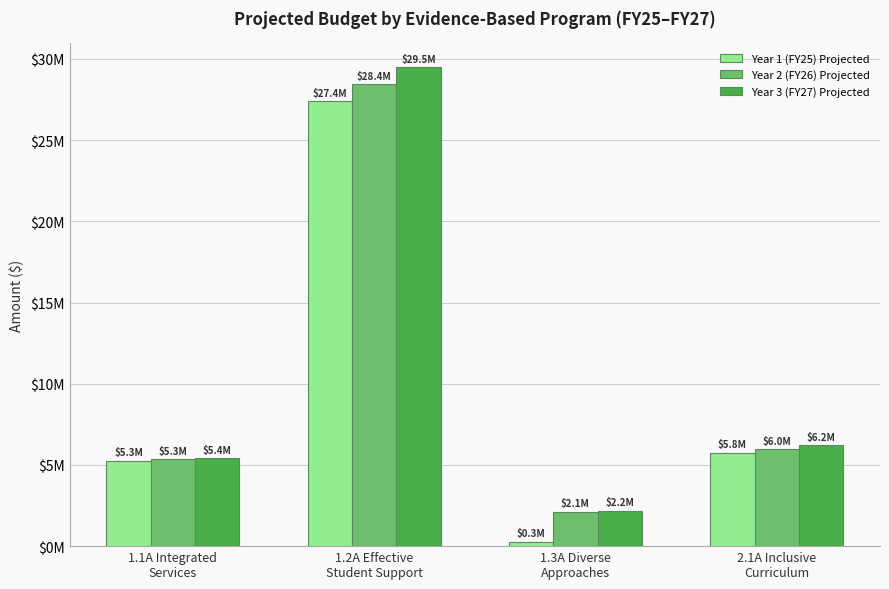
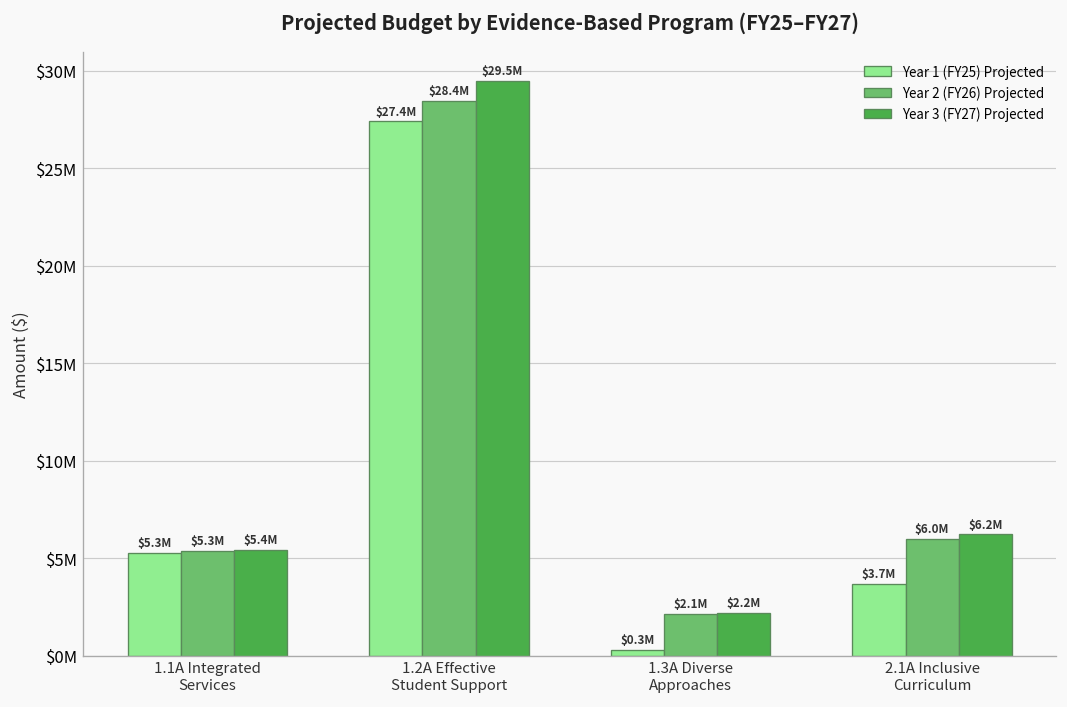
  {
    "Year 1 (FY25) Projected": {
      "1.1A Integrated Services": "$5.3M",
      "1.2A Effective Student Support": "$27.4M",
      "1.3A Diverse Approaches": "$0.3M",
-     "2.1A Inclusive Curriculum": "$5.8M"
+     "2.1A Inclusive Curriculum": "$3.7M"
    }
  }
